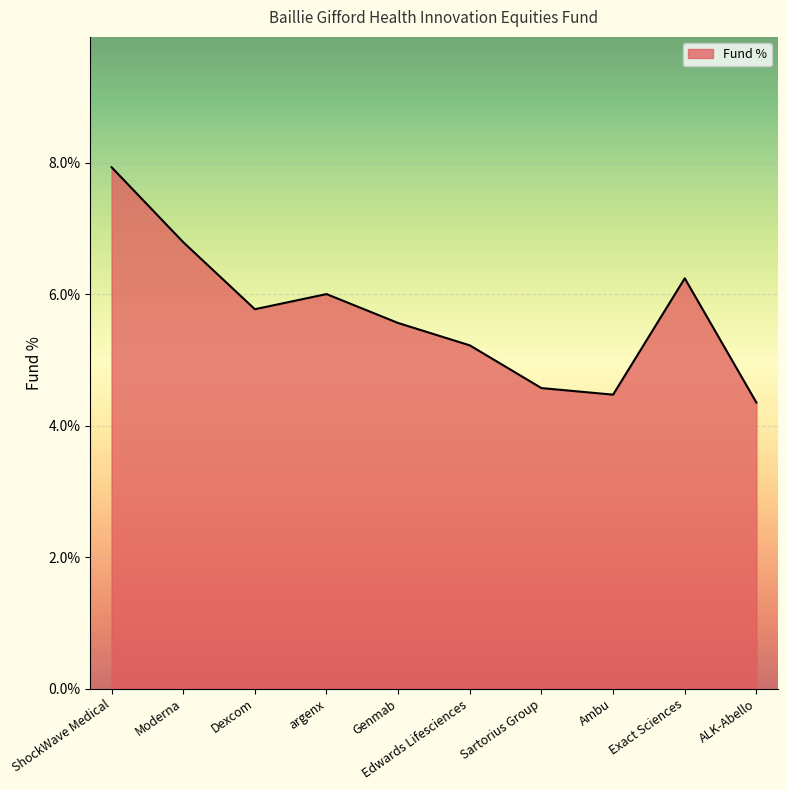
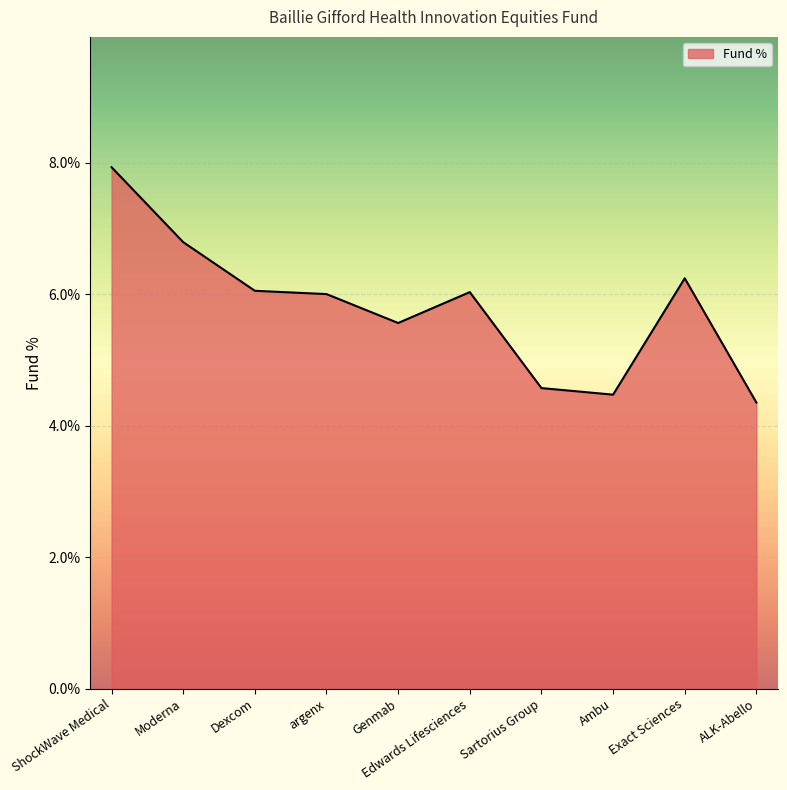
  {
    "ShockWave Medical": "7.9%",
    "Moderna": "6.8%",
-   "Dexcom": "5.8%",
+   "Dexcom": "6.1%",
    "argenx": "6.0%",
    "Genmab": "5.6%",
-   "Edwards Lifesciences": "5.2%",
+   "Edwards Lifesciences": "6.0%",
    "Sartorius Group": "4.6%",
    "Ambu": "4.5%",
    "Exact Sciences": "6.2%",
    "ALK-Abello": "4.4%"
  }
